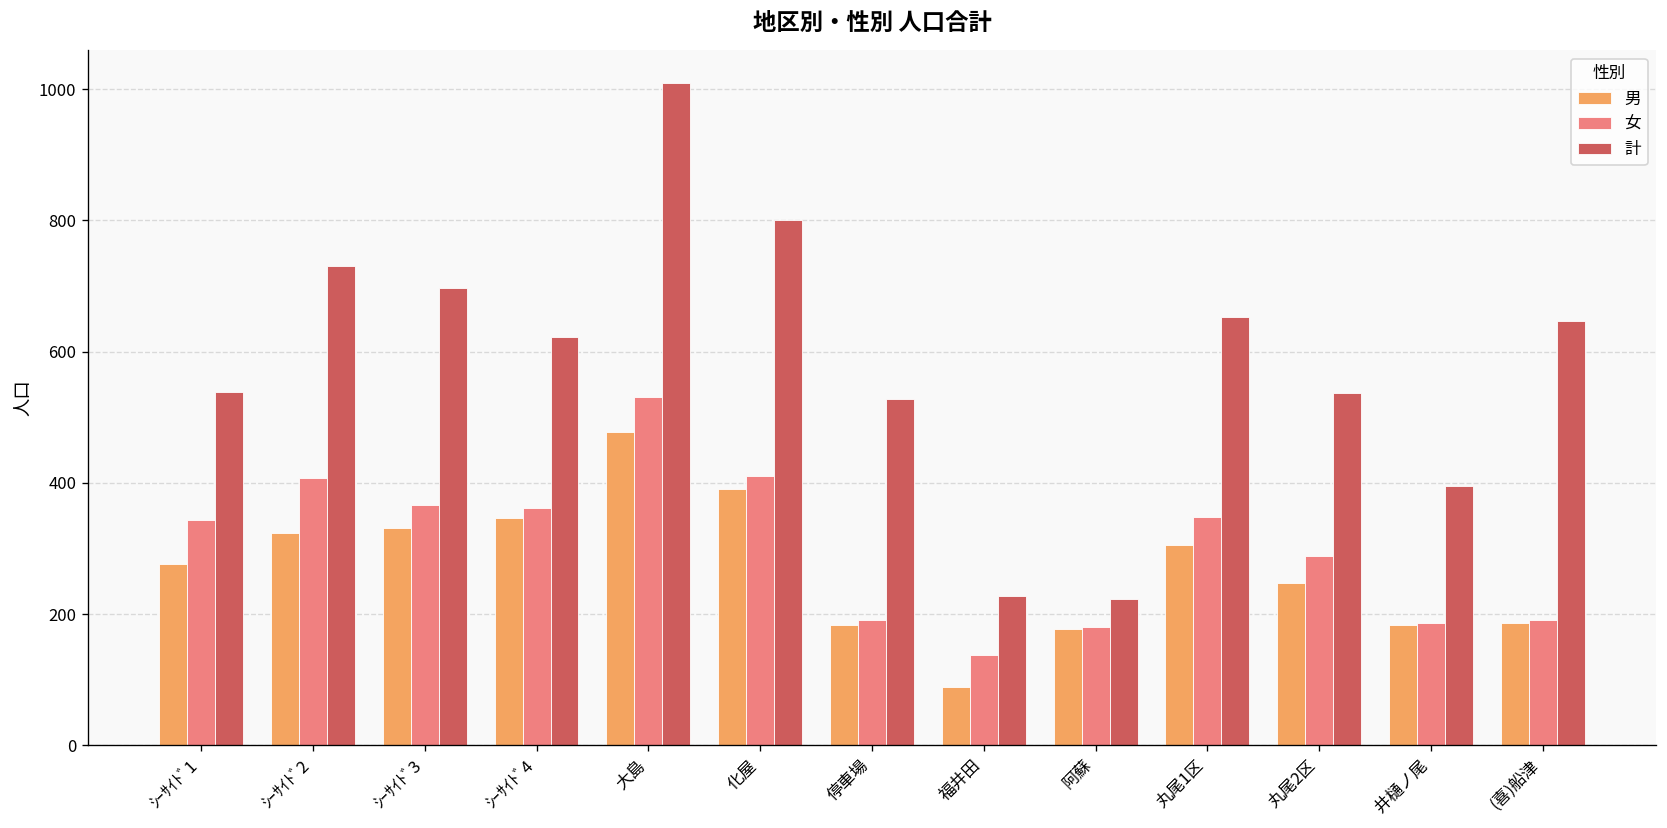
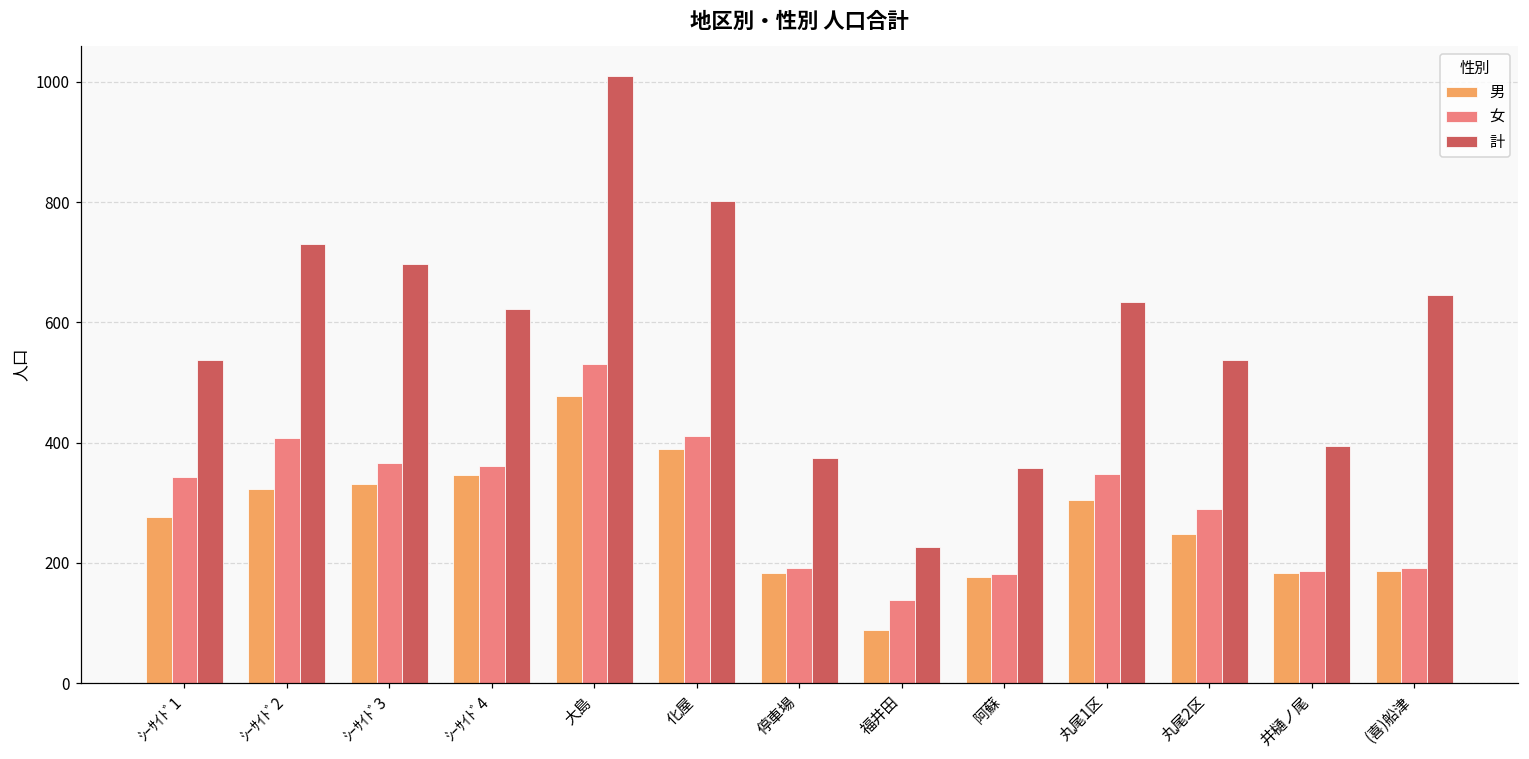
  {
    "計": {
      "ｼｰｻｲﾄﾞ1": 540,
      "ｼｰｻｲﾄﾞ2": 730,
      "ｼｰｻｲﾄﾞ3": 700,
      "ｼｰｻｲﾄﾞ4": 620,
      "大島": 1010,
      "化屋": 800,
-     "停車場": 530,
+     "停車場": 380,
      "福井田": 230,
-     "阿蘇": 220,
-     "丸尾1区": 650,
+     "阿蘇": 360,
+     "丸尾1区": 630,
      "丸尾2区": 540,
      "井樋ノ尾": 400,
      "(喜)船津": 650
    }
  }
